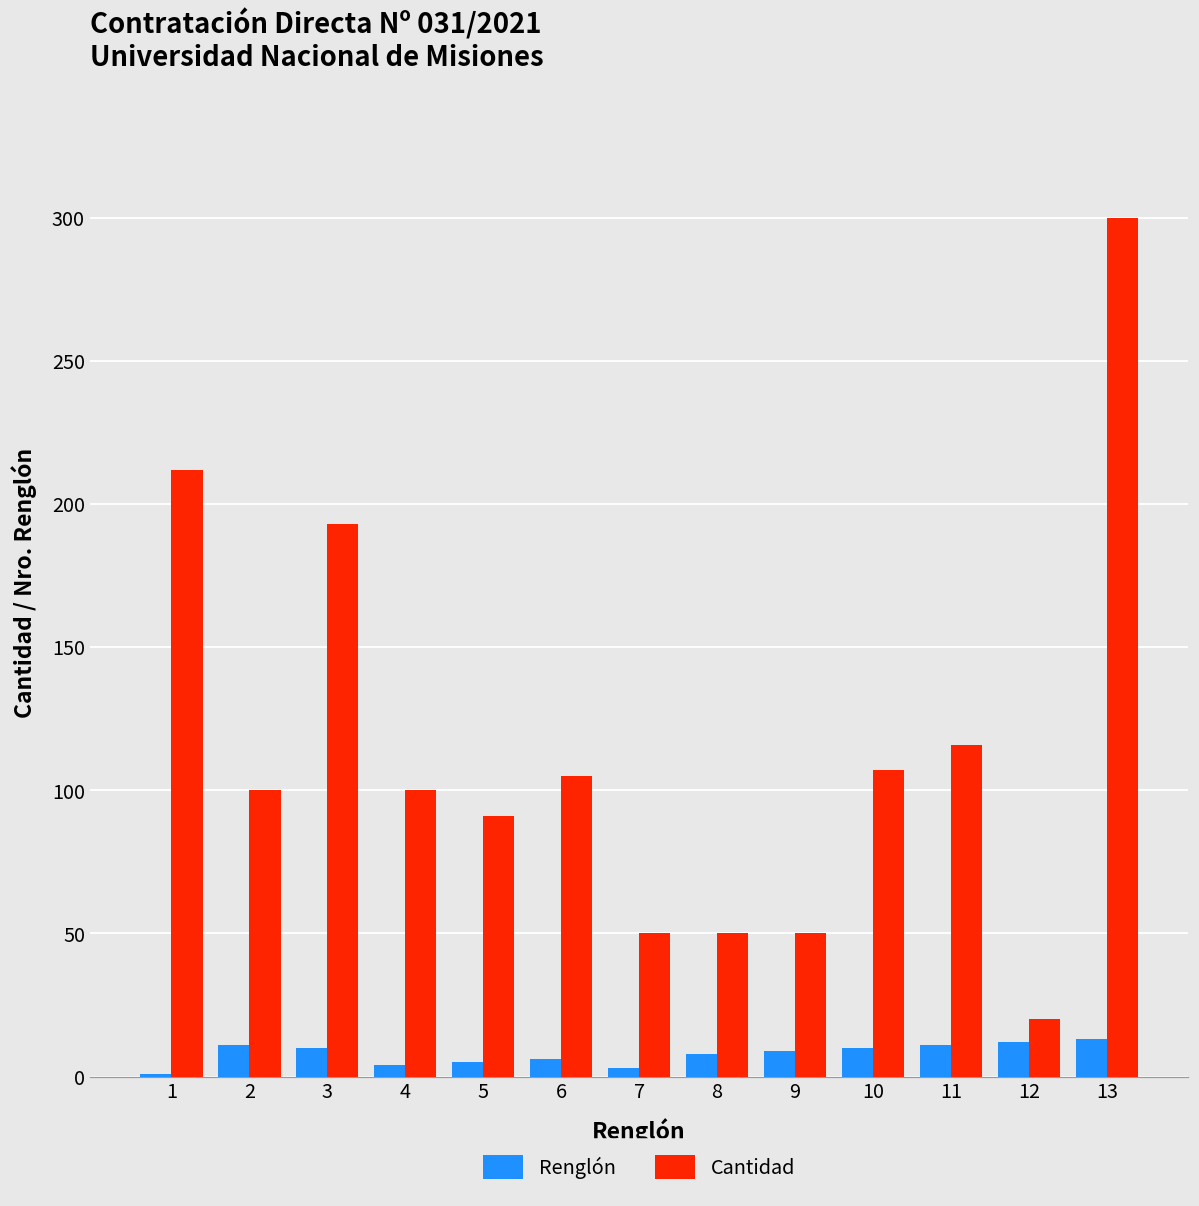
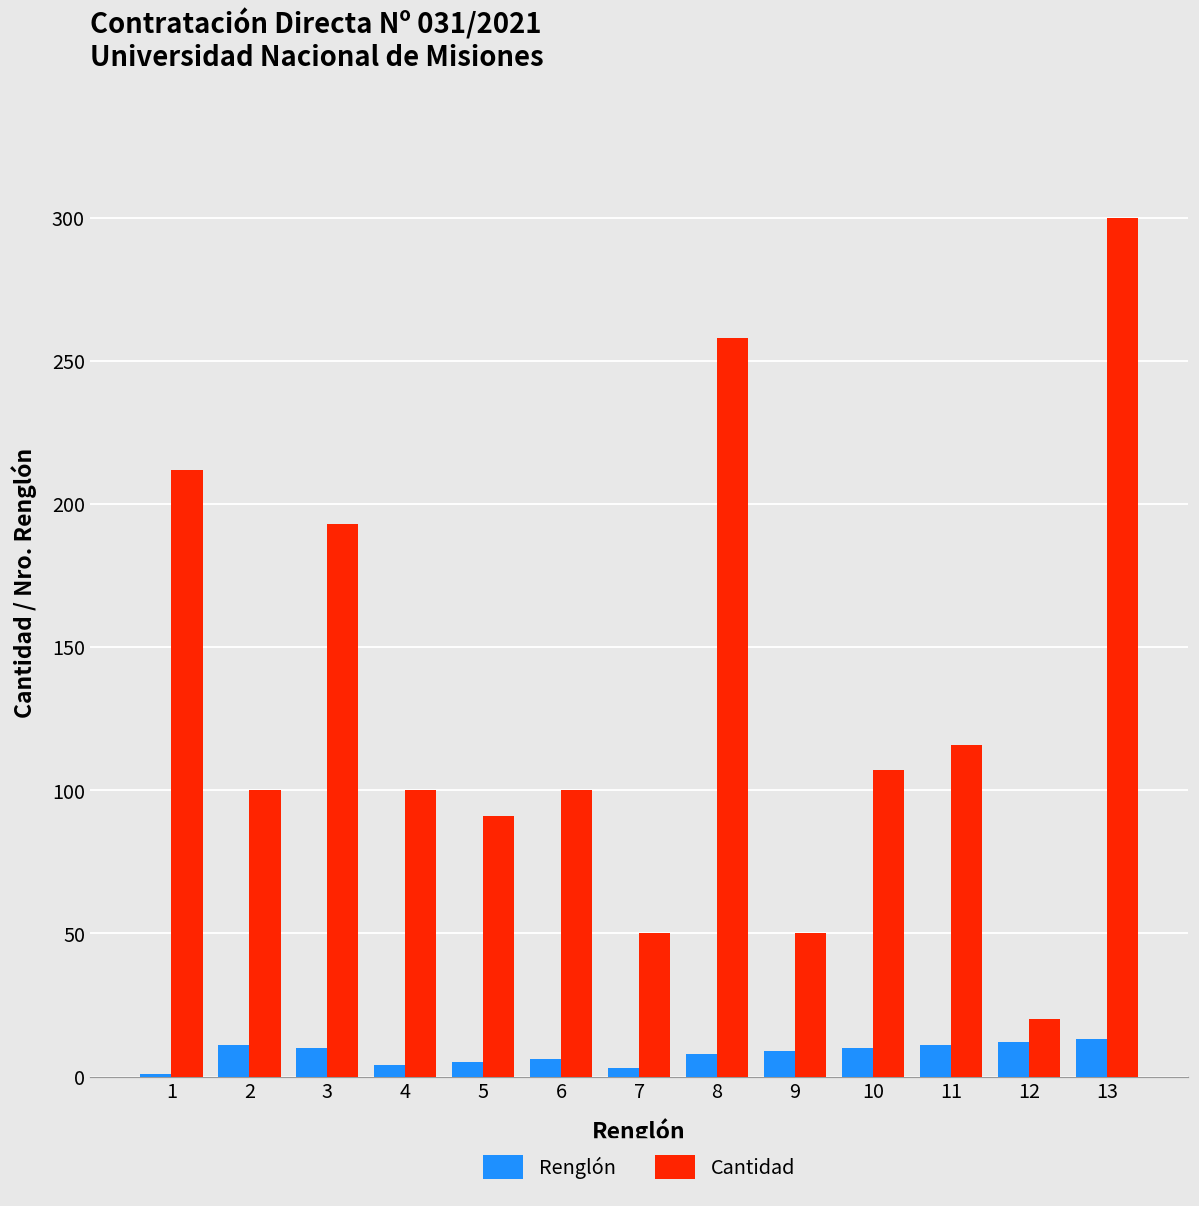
  {
    "Renglón": {
      "1": 1,
      "2": 11,
      "3": 10,
      "4": 4,
      "5": 5,
      "6": 6,
      "7": 3,
      "8": 8,
      "9": 9,
      "10": 10,
      "11": 11,
      "12": 12,
      "13": 13
    },
    "Cantidad": {
      "1": 212,
      "2": 100,
      "3": 193,
      "4": 100,
      "5": 91,
-     "6": 105,
+     "6": 100,
      "7": 50,
-     "8": 50,
+     "8": 258,
      "9": 50,
      "10": 107,
      "11": 116,
      "12": 20,
      "13": 300
    }
  }
